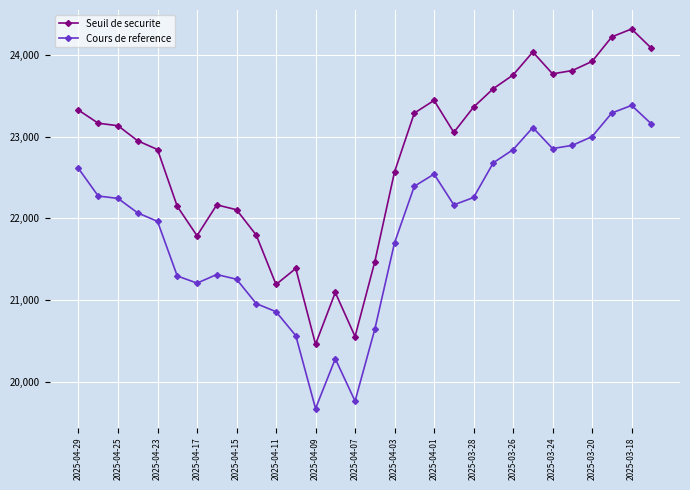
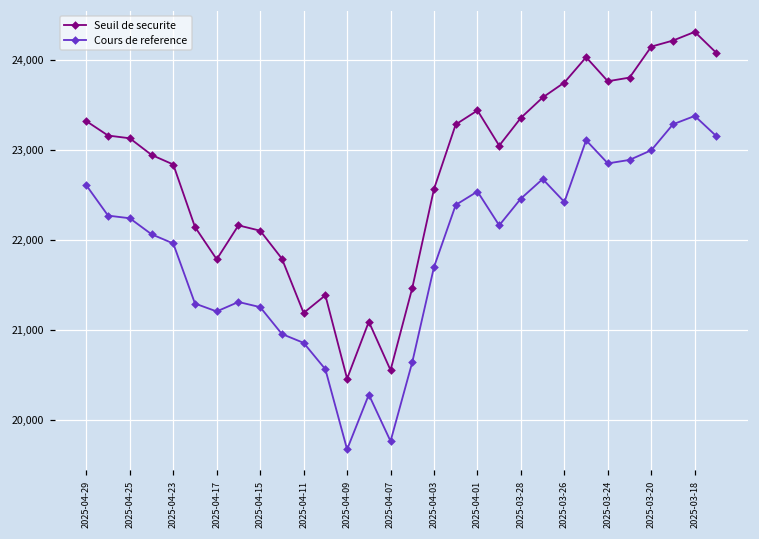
  {
    "Seuil de securite": {
      "2025-04-29": "23,300",
      "2025-04-25": "23,100",
      "2025-04-23": "22,800",
      "2025-04-17": "21,800",
      "2025-04-15": "22,100",
      "2025-04-11": "21,200",
      "2025-04-09": "20,500",
      "2025-04-07": "20,600",
      "2025-04-03": "22,600",
      "2025-04-01": "23,400",
      "2025-03-28": "23,400",
      "2025-03-26": "23,800",
      "2025-03-24": "23,800",
-     "2025-03-20": "23,900",
+     "2025-03-20": "24,200",
      "2025-03-18": "24,300"
    },
    "Cours de reference": {
      "2025-04-29": "22,600",
      "2025-04-25": "22,200",
      "2025-04-23": "22,000",
      "2025-04-17": "21,200",
      "2025-04-15": "21,300",
      "2025-04-11": "20,900",
      "2025-04-09": "19,700",
      "2025-04-07": "19,800",
      "2025-04-03": "21,700",
      "2025-04-01": "22,500",
-     "2025-03-28": "22,300",
-     "2025-03-26": "22,800",
+     "2025-03-28": "22,500",
+     "2025-03-26": "22,400",
      "2025-03-24": "22,900",
      "2025-03-20": "23,000",
      "2025-03-18": "23,400"
    }
  }
